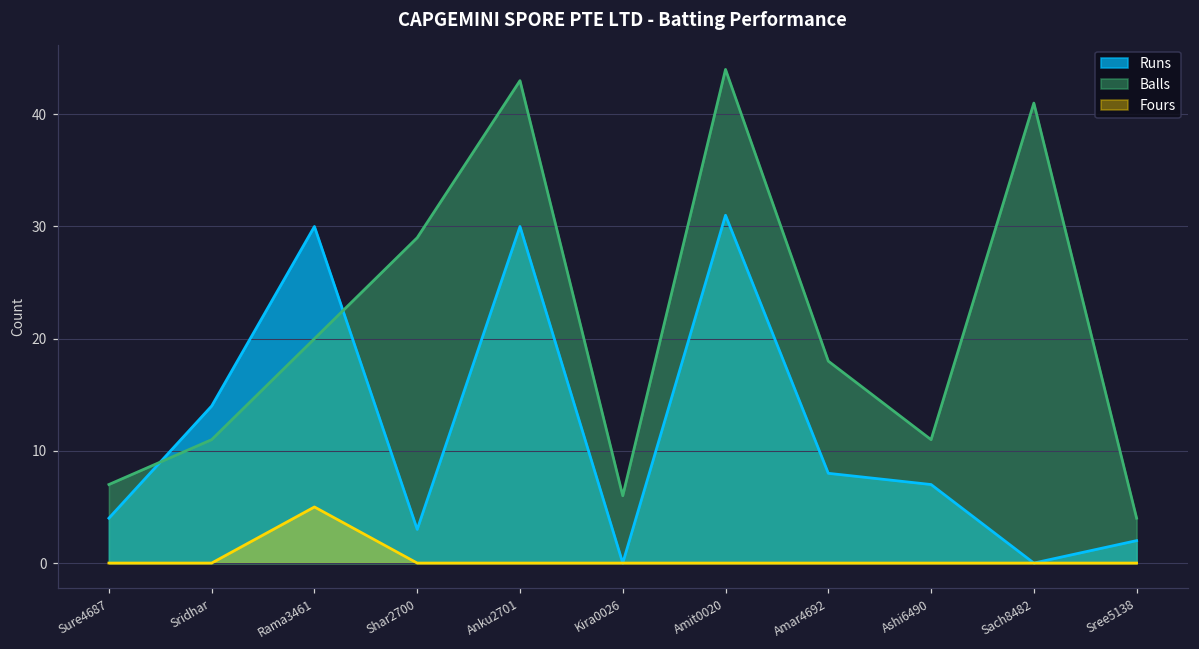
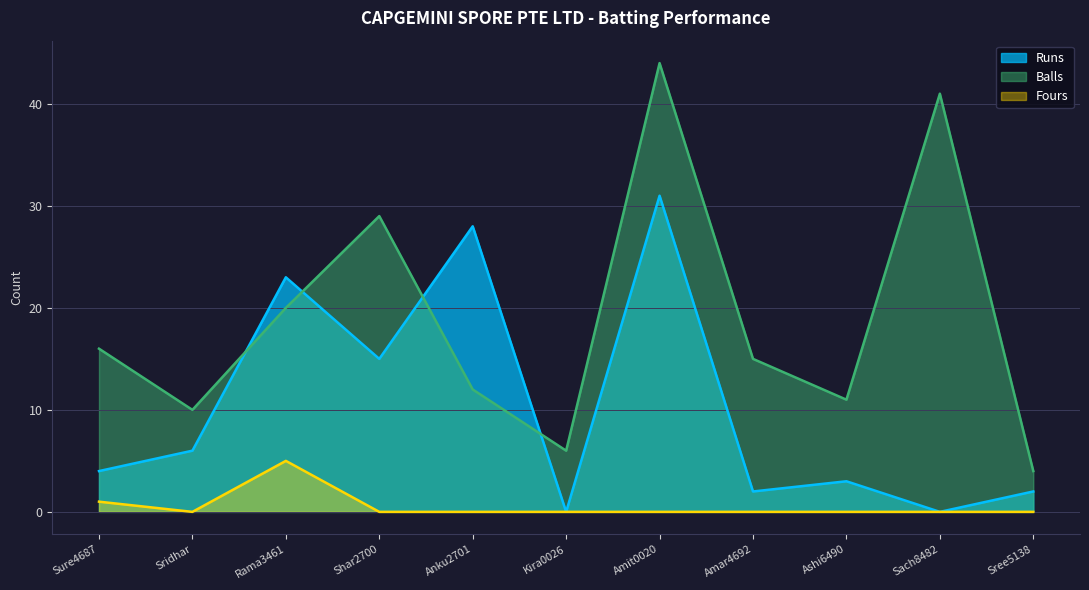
  {
    "Runs": {
      "Sure4687": 4,
-     "Sridhar": 14,
-     "Rama3461": 30,
-     "Shar2700": 3,
-     "Anku2701": 30,
+     "Sridhar": 6,
+     "Rama3461": 23,
+     "Shar2700": 15,
+     "Anku2701": 28,
      "Amit0020": 31,
-     "Amar4692": 8,
-     "Ashi6490": 7,
+     "Amar4692": 2,
+     "Ashi6490": 3,
      "Sree5138": 2
    },
    "Balls": {
-     "Sure4687": 7,
-     "Sridhar": 11,
+     "Sure4687": 16,
+     "Sridhar": 10,
      "Rama3461": 20,
      "Shar2700": 29,
-     "Anku2701": 43,
+     "Anku2701": 12,
      "Kira0026": 6,
      "Amit0020": 44,
-     "Amar4692": 18,
+     "Amar4692": 15,
      "Ashi6490": 11,
      "Sach8482": 41,
      "Sree5138": 4
    },
    "Fours": {
-     "Sure4687": 0,
+     "Sure4687": 1,
      "Sridhar": 0,
      "Rama3461": 5,
      "Shar2700": 0,
      "Anku2701": 0,
      "Amit0020": 0,
      "Amar4692": 0,
      "Ashi6490": 0,
      "Sree5138": 0
    }
  }
